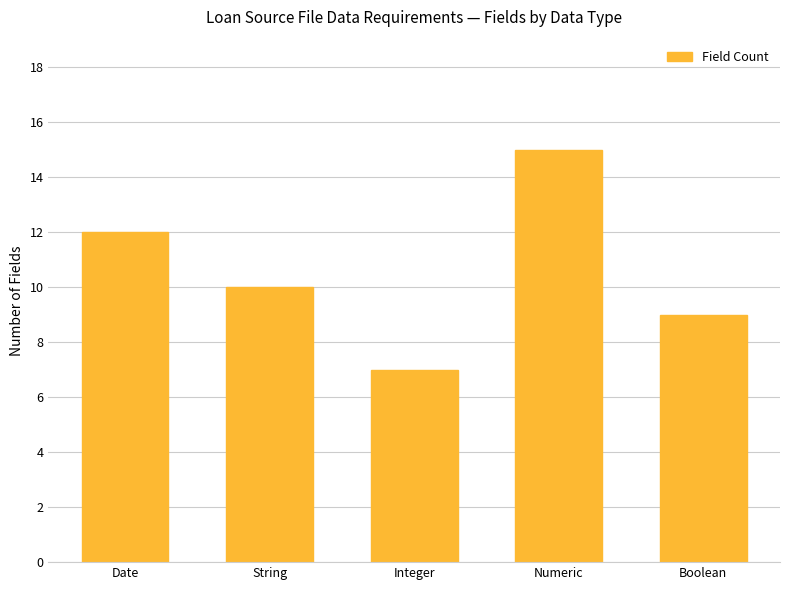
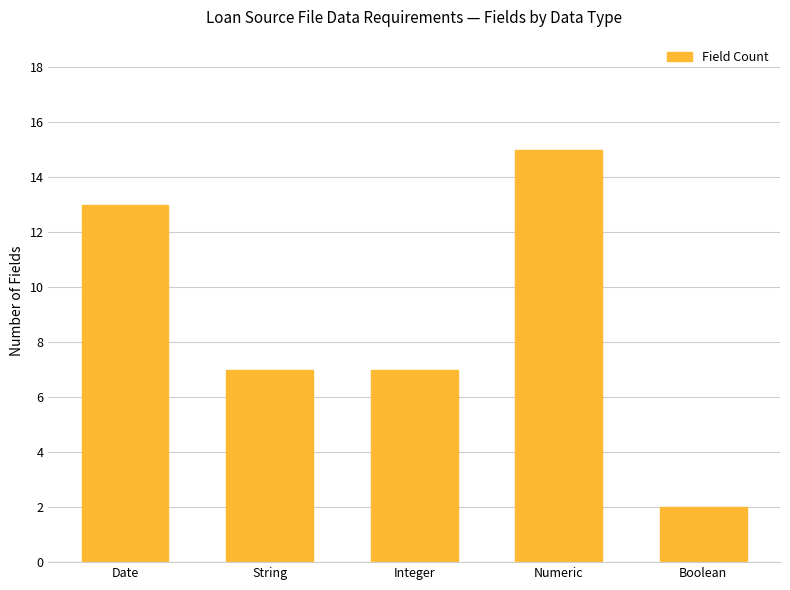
  {
-   "Date": 12,
-   "String": 10,
+   "Date": 13,
+   "String": 7,
    "Integer": 7,
    "Numeric": 15,
-   "Boolean": 9
+   "Boolean": 2
  }
